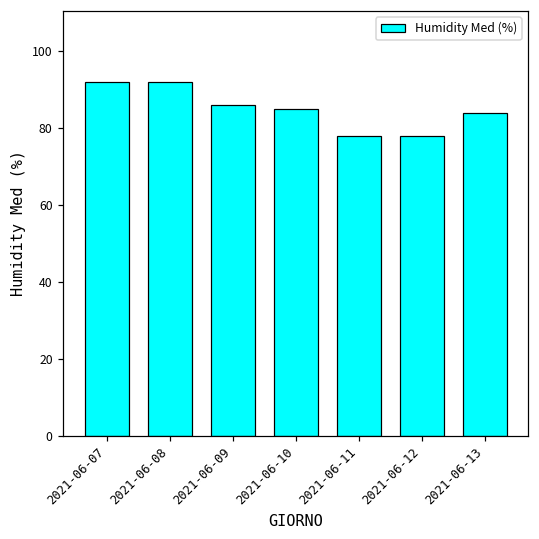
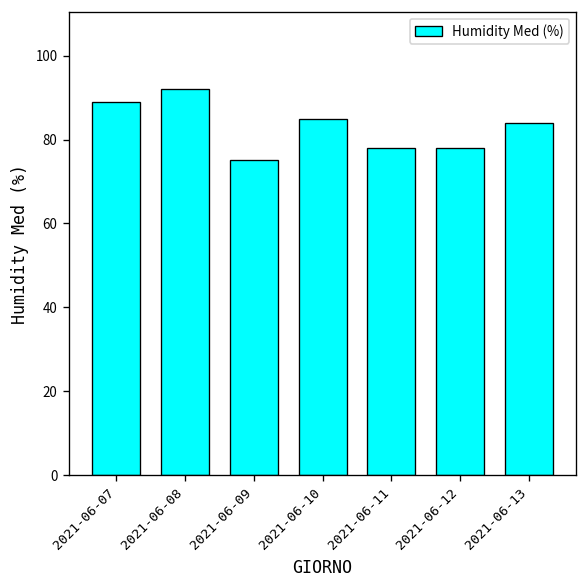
  {
-   "2021-06-07": 92,
+   "2021-06-07": 89,
    "2021-06-08": 92,
-   "2021-06-09": 86,
+   "2021-06-09": 75,
    "2021-06-10": 85,
    "2021-06-11": 78,
    "2021-06-12": 78,
    "2021-06-13": 84
  }
